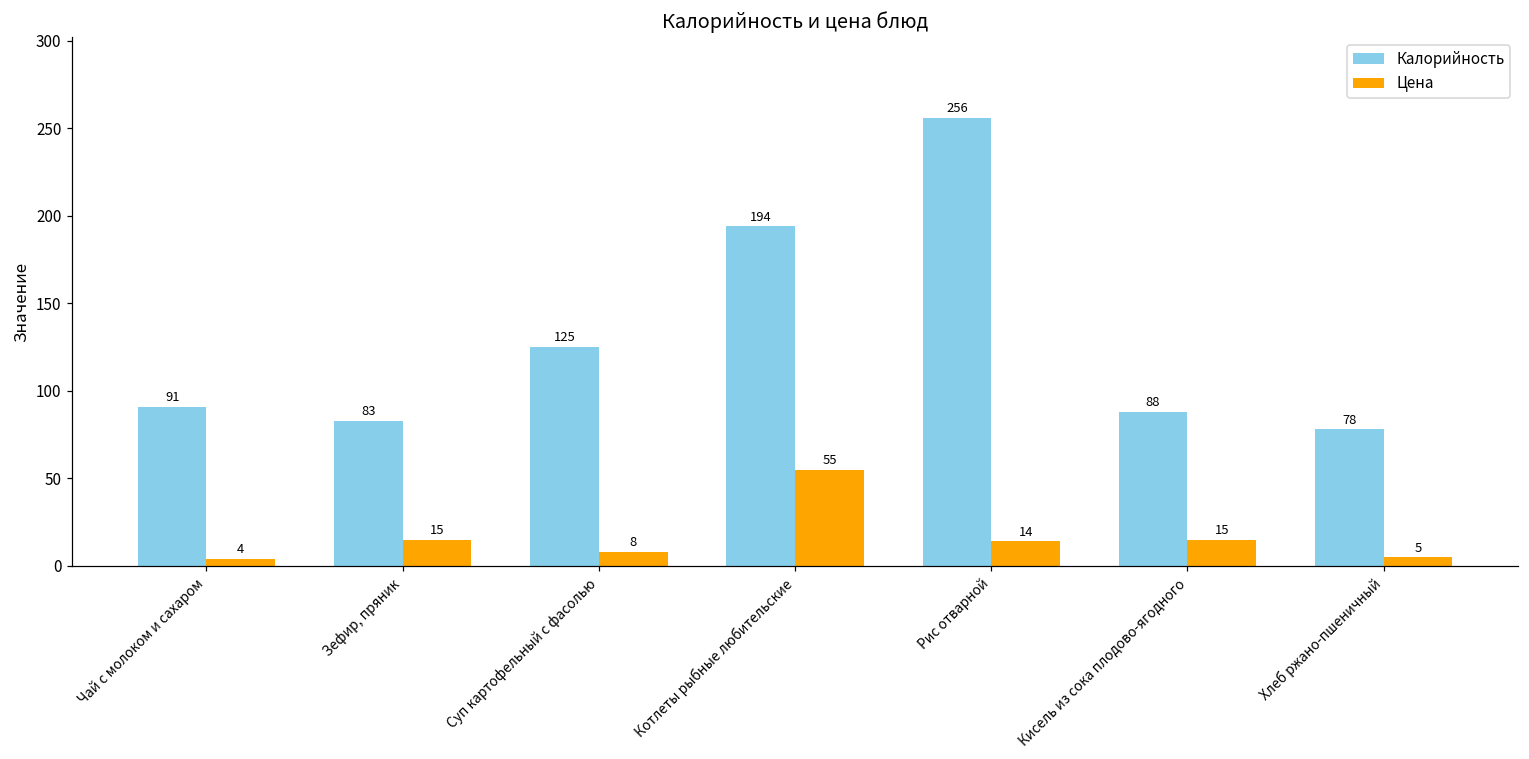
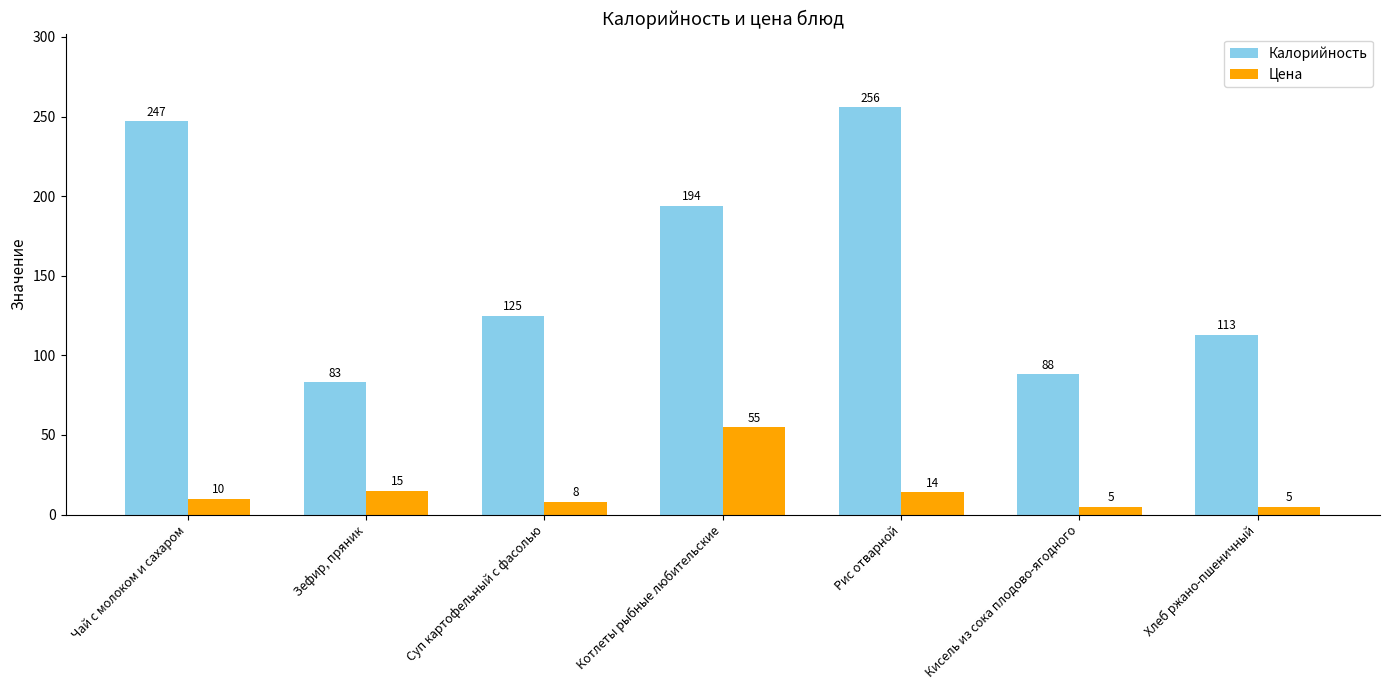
  {
    "Калорийность": {
-     "Чай с молоком и сахаром": 91,
+     "Чай с молоком и сахаром": 247,
      "Зефир, пряник": 83,
      "Суп картофельный с фасолью": 125,
      "Котлеты рыбные любительские": 194,
      "Рис отварной": 256,
      "Кисель из сока плодово-ягодного": 88,
-     "Хлеб ржано-пшеничный": 78
+     "Хлеб ржано-пшеничный": 113
    },
    "Цена": {
-     "Чай с молоком и сахаром": 4,
+     "Чай с молоком и сахаром": 10,
      "Зефир, пряник": 15,
      "Суп картофельный с фасолью": 8,
      "Котлеты рыбные любительские": 55,
      "Рис отварной": 14,
-     "Кисель из сока плодово-ягодного": 15,
+     "Кисель из сока плодово-ягодного": 5,
      "Хлеб ржано-пшеничный": 5
    }
  }
